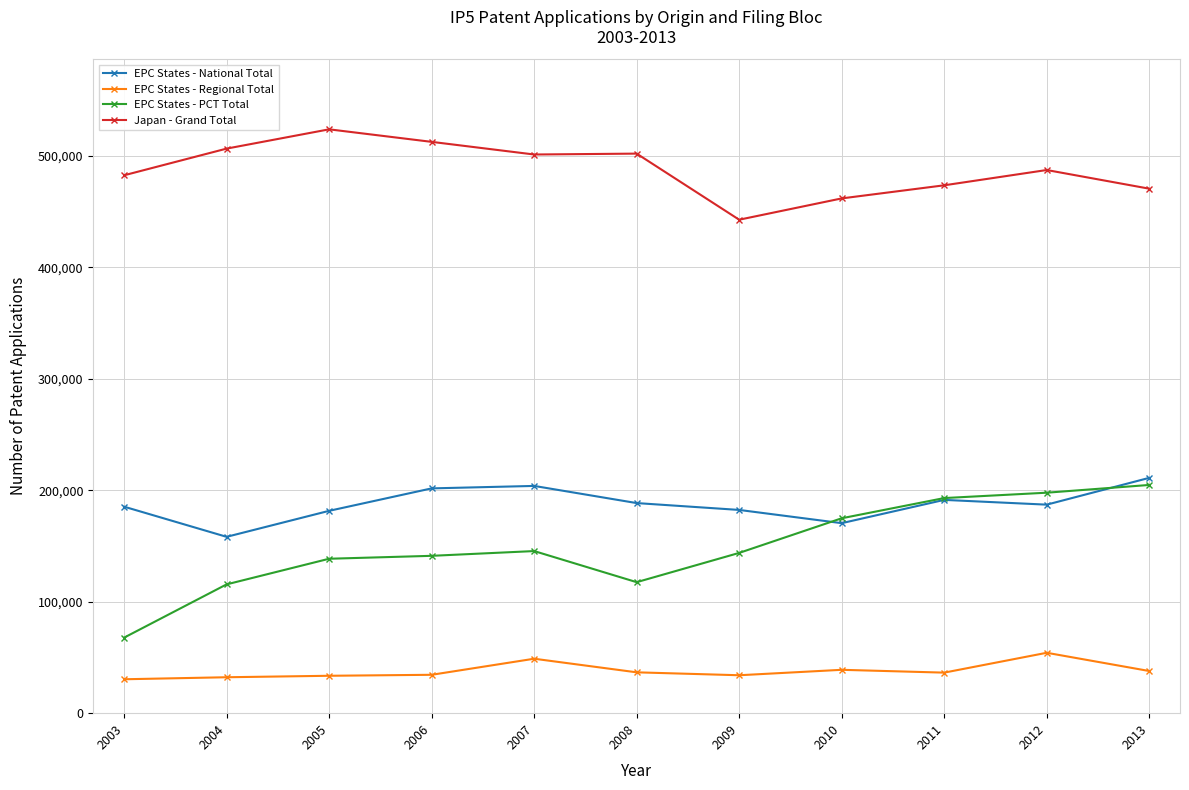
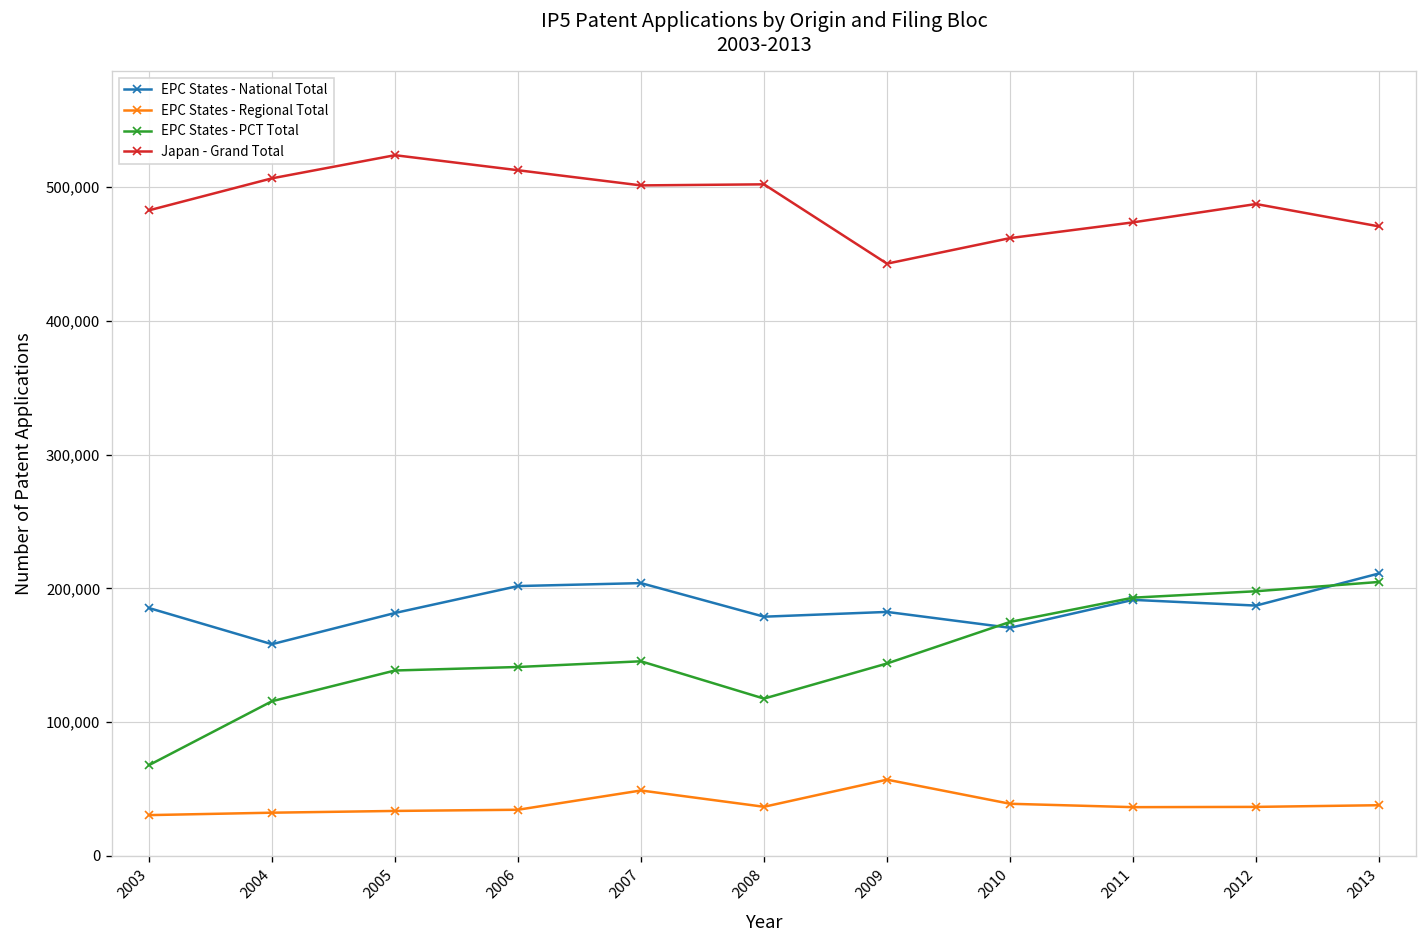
  {
    "EPC States - National Total": {
      "2003": "185,000",
      "2004": "158,000",
      "2005": "182,000",
      "2006": "202,000",
      "2007": "204,000",
-     "2008": "189,000",
+     "2008": "179,000",
      "2009": "182,000",
      "2010": "170,000",
      "2012": "187,000",
      "2013": "211,000"
    },
    "EPC States - Regional Total": {
      "2003": "30,000",
      "2004": "32,000",
      "2005": "34,000",
      "2006": "34,000",
      "2007": "49,000",
      "2008": "37,000",
-     "2009": "34,000",
+     "2009": "57,000",
      "2010": "39,000",
      "2011": "36,000",
-     "2012": "54,000",
+     "2012": "37,000",
      "2013": "38,000"
    },
    "EPC States - PCT Total": {
      "2003": "68,000",
      "2004": "116,000",
      "2005": "139,000",
      "2006": "141,000",
      "2007": "145,000",
      "2008": "118,000",
      "2009": "144,000",
      "2010": "175,000",
      "2012": "198,000",
      "2013": "205,000"
    },
    "Japan - Grand Total": {
      "2003": "483,000",
      "2004": "507,000",
      "2005": "524,000",
      "2006": "513,000",
      "2007": "501,000",
      "2008": "502,000",
      "2009": "443,000",
      "2010": "462,000",
      "2011": "474,000",
      "2012": "487,000",
      "2013": "471,000"
    }
  }
